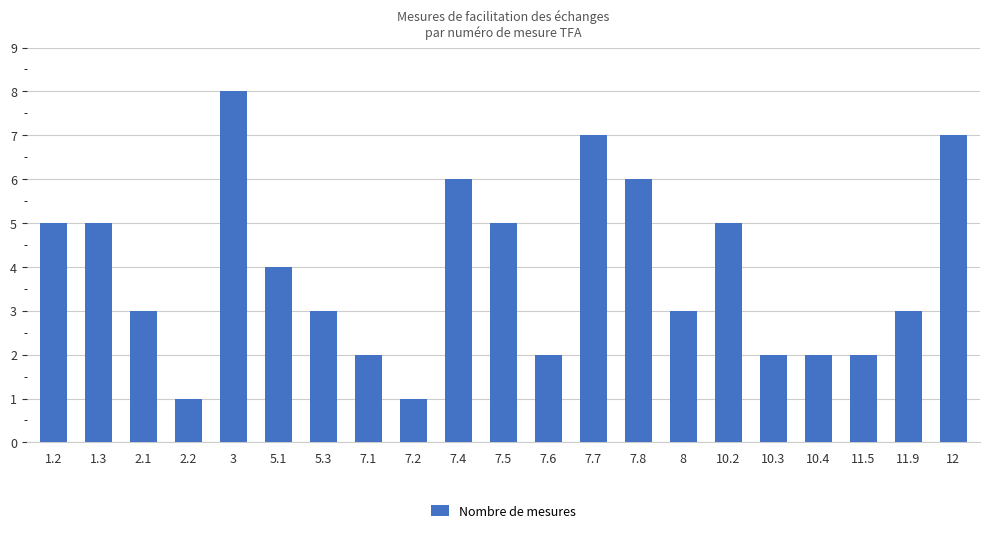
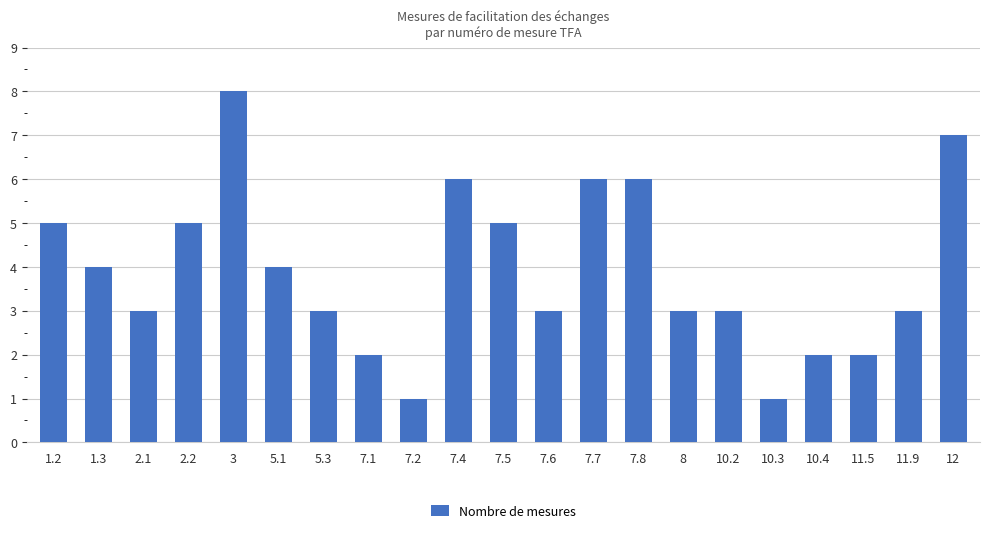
  {
    "1.2": 5,
-   "1.3": 5,
+   "1.3": 4,
    "2.1": 3,
-   "2.2": 1,
+   "2.2": 5,
    "3": 8,
    "5.1": 4,
    "5.3": 3,
    "7.1": 2,
    "7.2": 1,
    "7.4": 6,
    "7.5": 5,
-   "7.6": 2,
-   "7.7": 7,
+   "7.6": 3,
+   "7.7": 6,
    "7.8": 6,
    "8": 3,
-   "10.2": 5,
-   "10.3": 2,
+   "10.2": 3,
+   "10.3": 1,
    "10.4": 2,
    "11.5": 2,
    "11.9": 3,
    "12": 7
  }
